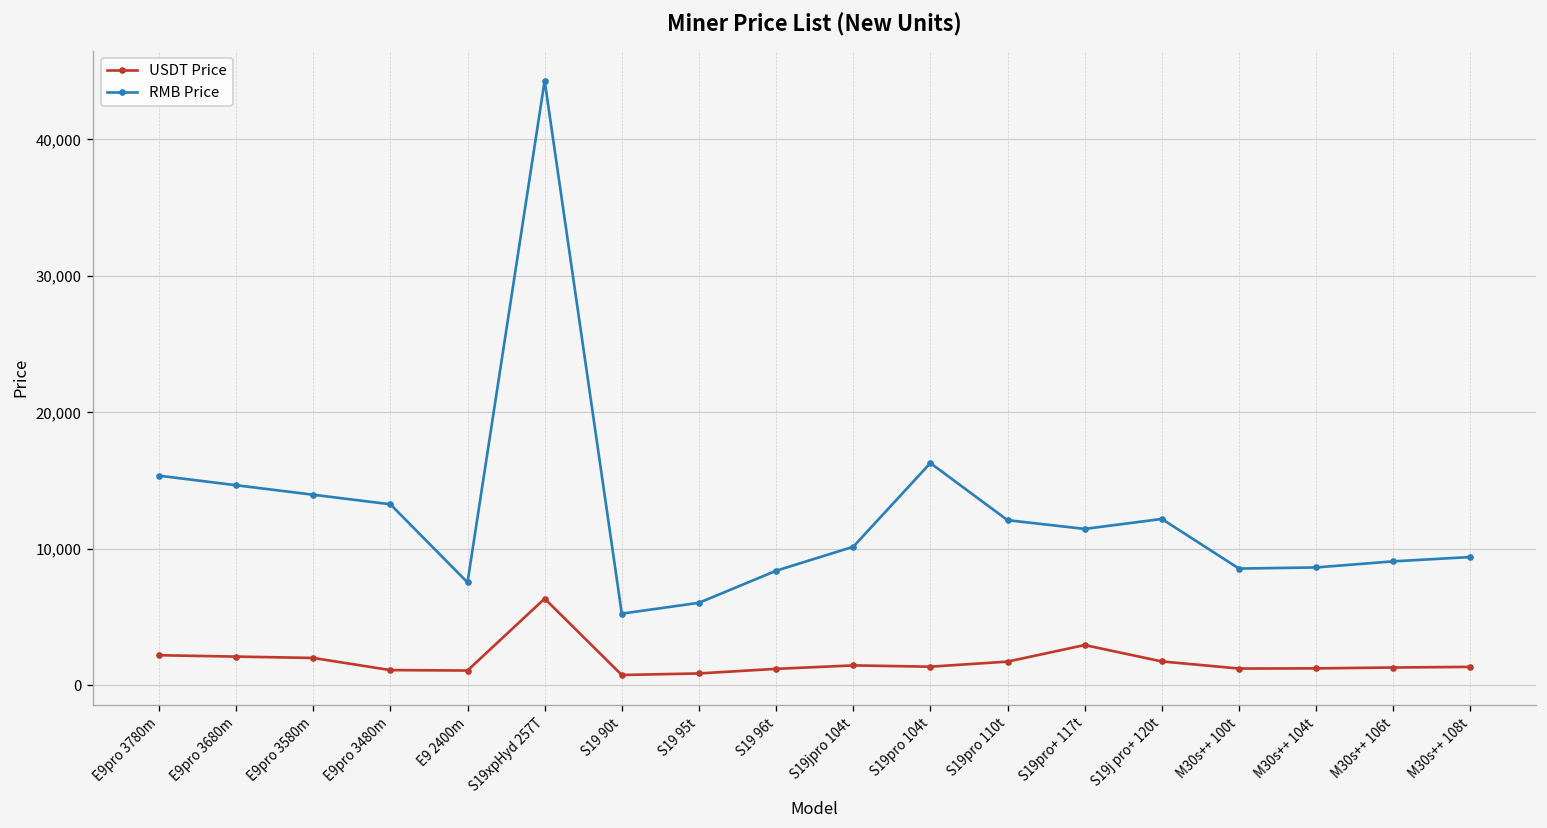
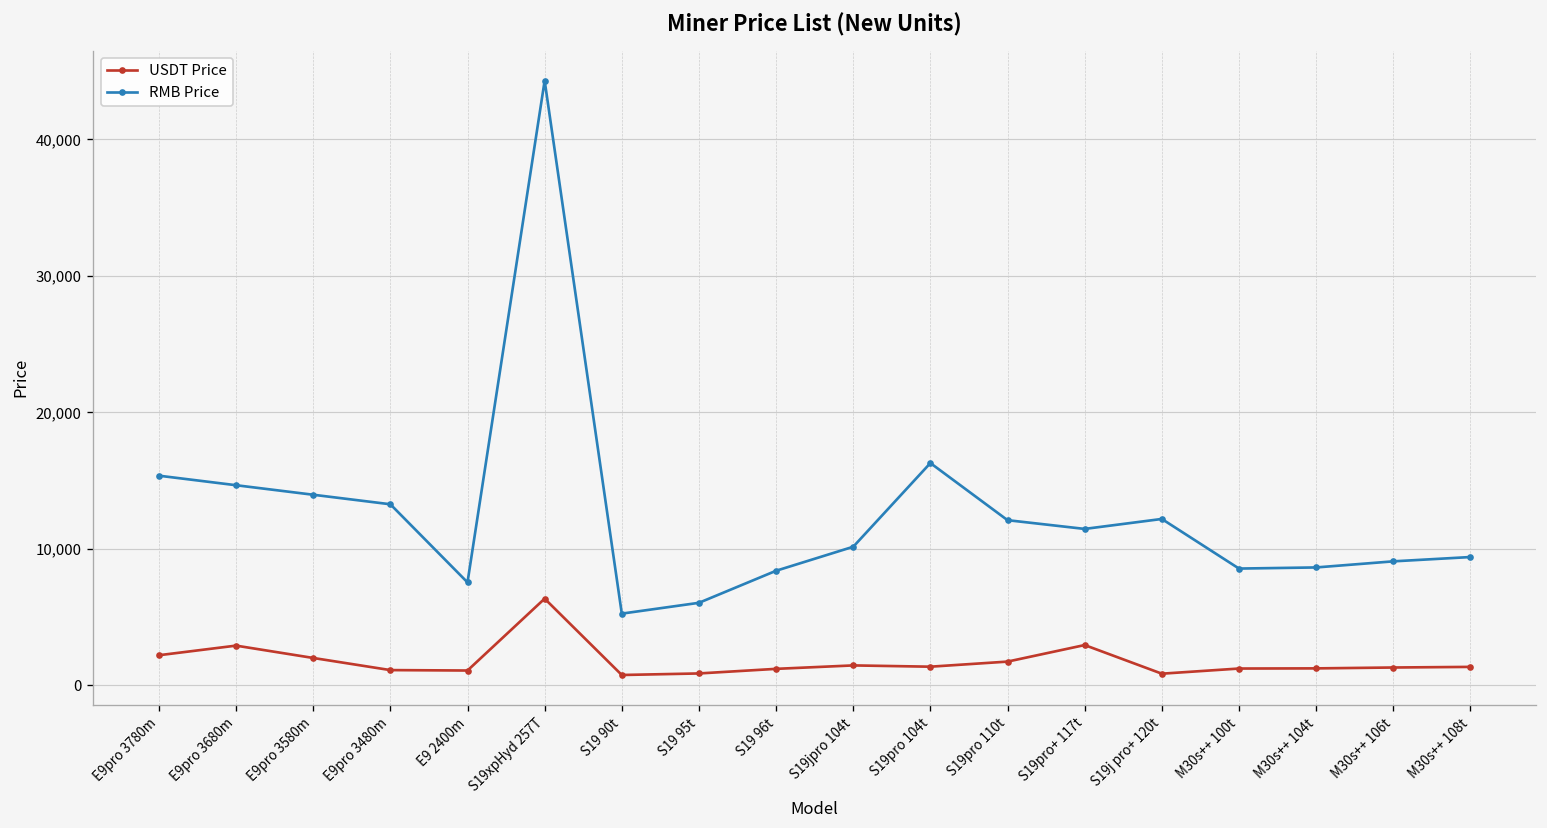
  {
    "USDT Price": {
      "E9pro 3780m": "2,200",
-     "E9pro 3680m": "2,100",
+     "E9pro 3680m": "2,900",
      "E9pro 3580m": "2,000",
      "E9pro 3480m": "1,100",
      "E9 2400m": "1,100",
      "S19xpHyd 257T": "6,300",
      "S19 90t": "800",
      "S19 95t": "900",
      "S19 96t": "1,200",
      "S19jpro 104t": "1,500",
      "S19pro 104t": "1,400",
      "S19pro 110t": "1,700",
      "S19pro+ 117t": "2,900",
-     "S19j pro+ 120t": "1,700",
+     "S19j pro+ 120t": "800",
      "M30s++ 100t": "1,200",
      "M30s++ 104t": "1,200",
      "M30s++ 106t": "1,300",
      "M30s++ 108t": "1,300"
    },
    "RMB Price": {
      "E9pro 3780m": "15,400",
      "E9pro 3680m": "14,700",
      "E9pro 3580m": "14,000",
      "E9pro 3480m": "13,300",
      "E9 2400m": "7,500",
      "S19xpHyd 257T": "44,300",
      "S19 90t": "5,200",
      "S19 95t": "6,000",
      "S19 96t": "8,400",
      "S19jpro 104t": "10,100",
      "S19pro 104t": "16,300",
      "S19pro 110t": "12,100",
      "S19pro+ 117t": "11,500",
      "S19j pro+ 120t": "12,200",
      "M30s++ 100t": "8,600",
      "M30s++ 104t": "8,600",
      "M30s++ 106t": "9,100",
      "M30s++ 108t": "9,400"
    }
  }
